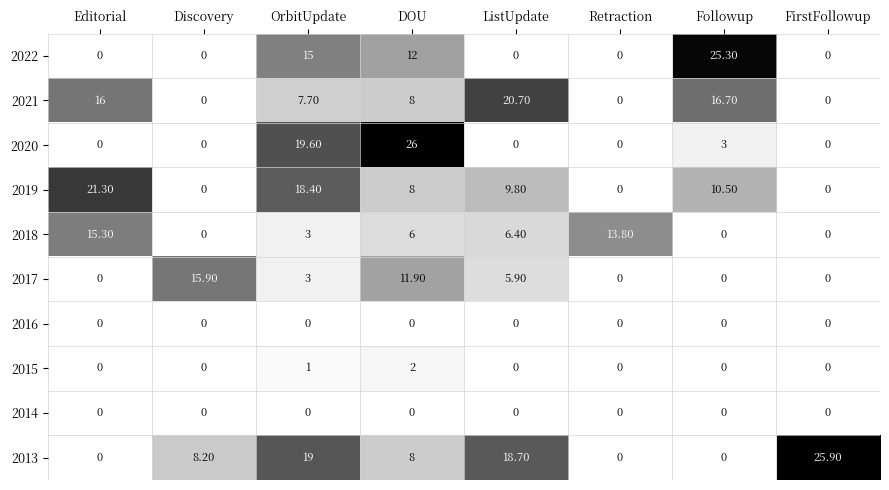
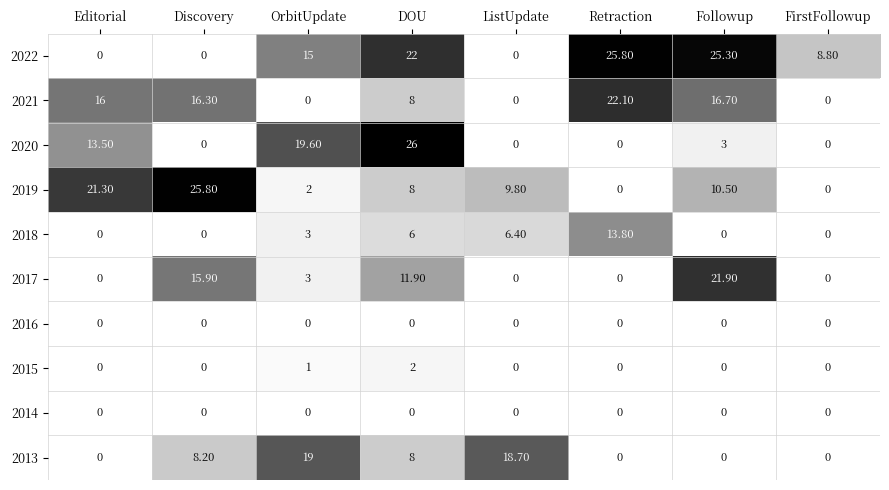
  {
    "2022": {
      "Editorial": 0,
      "Discovery": 0,
      "OrbitUpdate": 15,
-     "DOU": 12,
+     "DOU": 22,
      "ListUpdate": 0,
-     "Retraction": 0,
+     "Retraction": 25.80,
      "Followup": 25.30,
-     "FirstFollowup": 0
+     "FirstFollowup": 8.80
    },
    "2021": {
      "Editorial": 16,
-     "Discovery": 0,
-     "OrbitUpdate": 7.70,
+     "Discovery": 16.30,
+     "OrbitUpdate": 0,
      "DOU": 8,
-     "ListUpdate": 20.70,
-     "Retraction": 0,
+     "ListUpdate": 0,
+     "Retraction": 22.10,
      "Followup": 16.70,
      "FirstFollowup": 0
    },
    "2020": {
-     "Editorial": 0,
+     "Editorial": 13.50,
      "Discovery": 0,
      "OrbitUpdate": 19.60,
      "DOU": 26,
      "ListUpdate": 0,
      "Retraction": 0,
      "Followup": 3,
      "FirstFollowup": 0
    },
    "2019": {
      "Editorial": 21.30,
-     "Discovery": 0,
-     "OrbitUpdate": 18.40,
+     "Discovery": 25.80,
+     "OrbitUpdate": 2,
      "DOU": 8,
      "ListUpdate": 9.80,
      "Retraction": 0,
      "Followup": 10.50,
      "FirstFollowup": 0
    },
    "2018": {
-     "Editorial": 15.30,
+     "Editorial": 0,
      "Discovery": 0,
      "OrbitUpdate": 3,
      "DOU": 6,
      "ListUpdate": 6.40,
      "Retraction": 13.80,
      "Followup": 0,
      "FirstFollowup": 0
    },
    "2017": {
      "Editorial": 0,
      "Discovery": 15.90,
      "OrbitUpdate": 3,
      "DOU": 11.90,
-     "ListUpdate": 5.90,
+     "ListUpdate": 0,
      "Retraction": 0,
-     "Followup": 0,
+     "Followup": 21.90,
      "FirstFollowup": 0
    },
    "2016": {
      "Editorial": 0,
      "Discovery": 0,
      "OrbitUpdate": 0,
      "DOU": 0,
      "ListUpdate": 0,
      "Retraction": 0,
      "Followup": 0,
      "FirstFollowup": 0
    },
    "2015": {
      "Editorial": 0,
      "Discovery": 0,
      "OrbitUpdate": 1,
      "DOU": 2,
      "ListUpdate": 0,
      "Retraction": 0,
      "Followup": 0,
      "FirstFollowup": 0
    },
    "2014": {
      "Editorial": 0,
      "Discovery": 0,
      "OrbitUpdate": 0,
      "DOU": 0,
      "ListUpdate": 0,
      "Retraction": 0,
      "Followup": 0,
      "FirstFollowup": 0
    },
    "2013": {
      "Editorial": 0,
      "Discovery": 8.20,
      "OrbitUpdate": 19,
      "DOU": 8,
      "ListUpdate": 18.70,
      "Retraction": 0,
      "Followup": 0,
-     "FirstFollowup": 25.90
+     "FirstFollowup": 0
    }
  }
